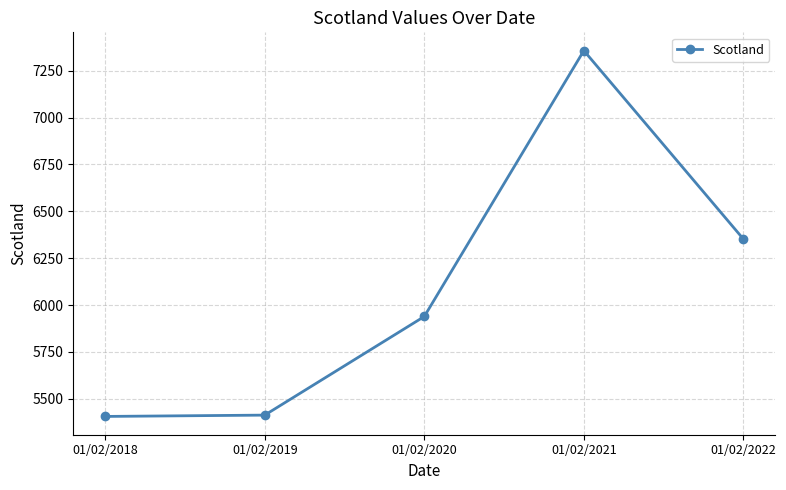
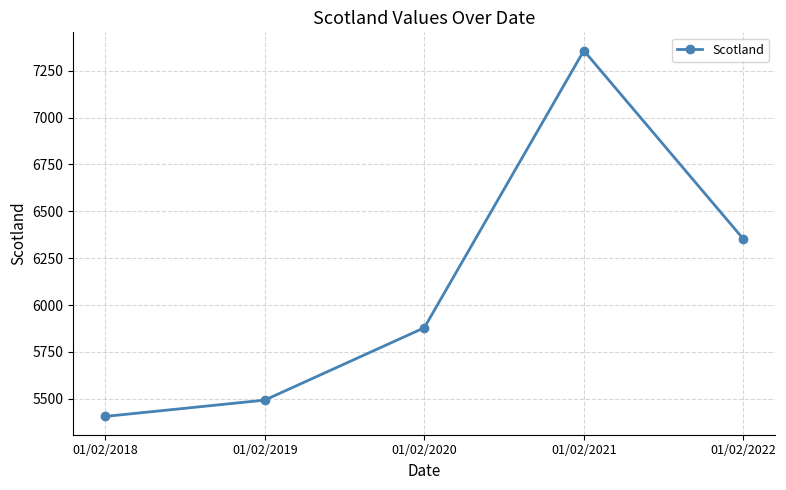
  {
    "01/02/2018": 5410,
-   "01/02/2019": 5410,
-   "01/02/2020": 5940,
+   "01/02/2019": 5490,
+   "01/02/2020": 5880,
    "01/02/2021": 7360,
    "01/02/2022": 6350
  }
